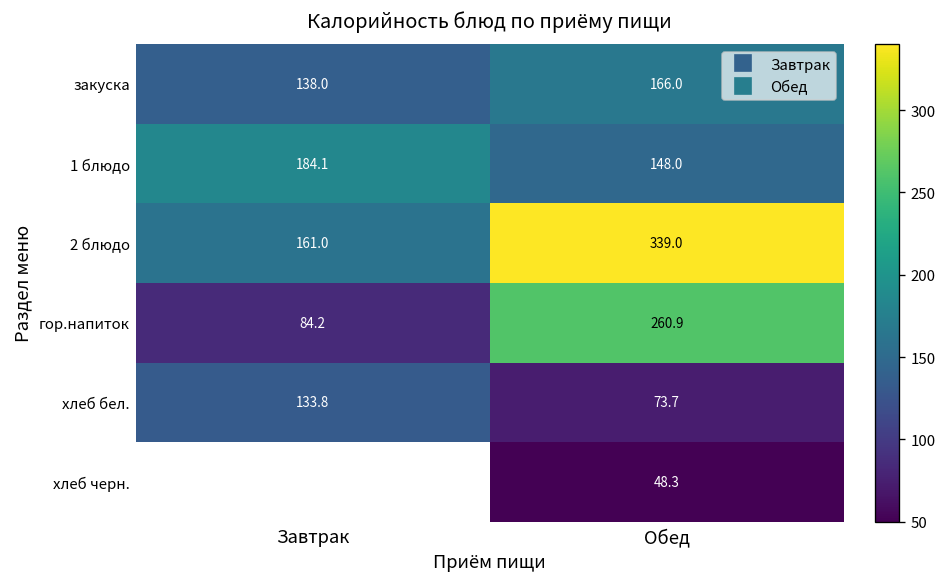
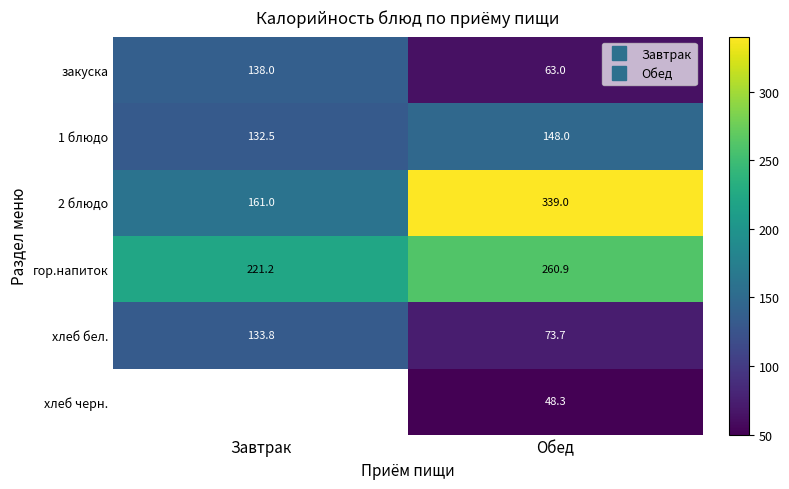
  {
    "закуска": {
      "Завтрак": 138.0,
-     "Обед": 166.0
+     "Обед": 63.0
    },
    "1 блюдо": {
-     "Завтрак": 184.1,
+     "Завтрак": 132.5,
      "Обед": 148.0
    },
    "2 блюдо": {
      "Завтрак": 161.0,
      "Обед": 339.0
    },
    "гор.напиток": {
-     "Завтрак": 84.2,
+     "Завтрак": 221.2,
      "Обед": 260.9
    },
    "хлеб бел.": {
      "Завтрак": 133.8,
      "Обед": 73.7
    },
    "хлеб черн.": {
      "Обед": 48.3
    }
  }
